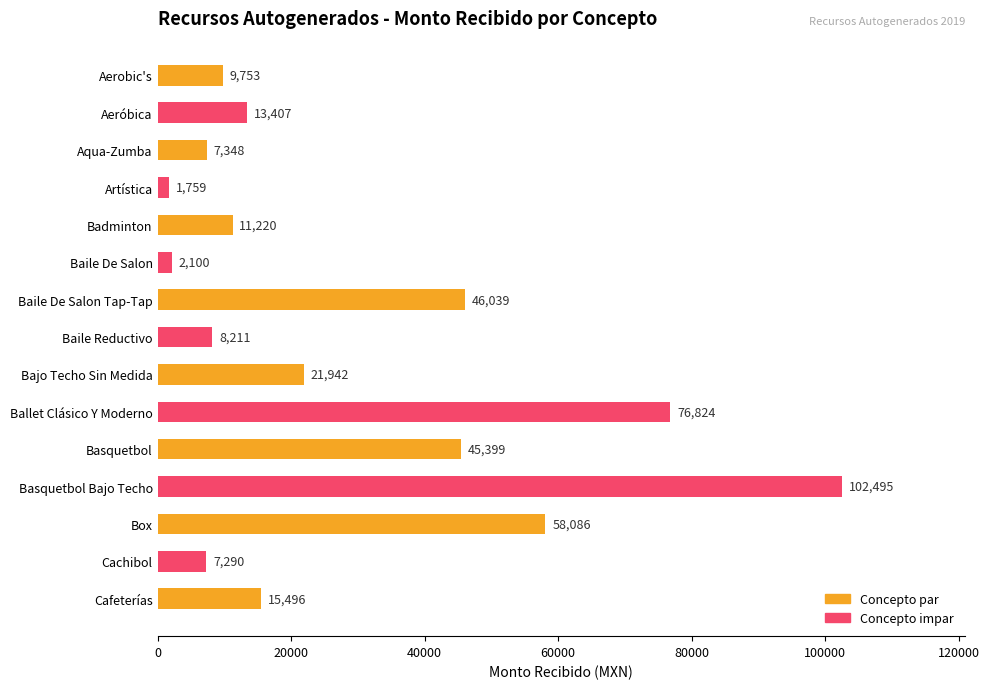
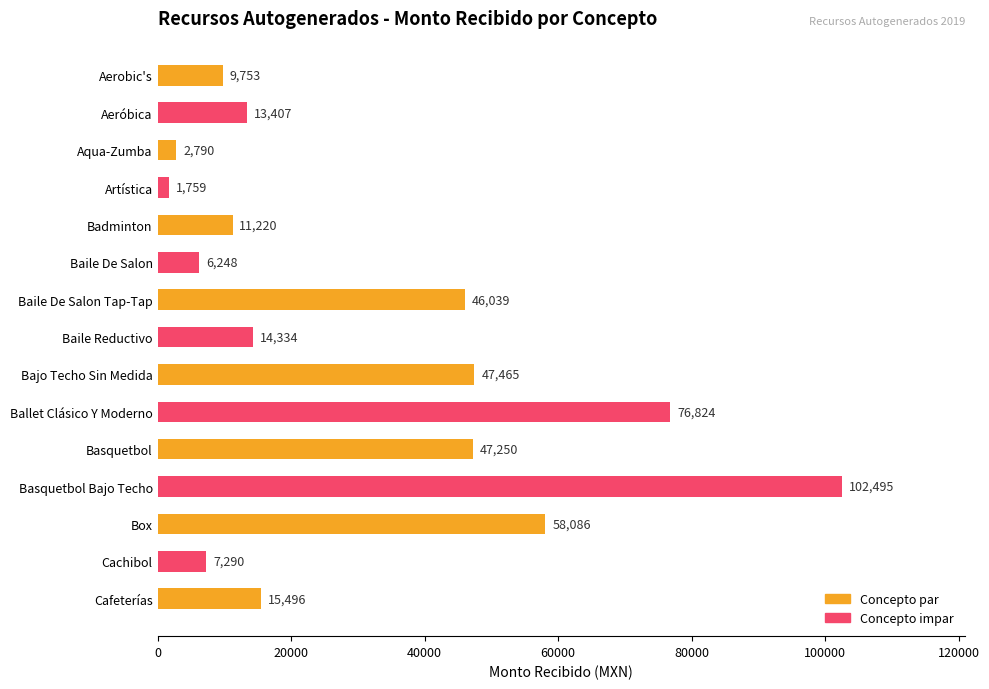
  {
    "Aerobic's": "9,753",
    "Aeróbica": "13,407",
-   "Aqua-Zumba": "7,348",
+   "Aqua-Zumba": "2,790",
    "Artística": "1,759",
    "Badminton": "11,220",
-   "Baile De Salon": "2,100",
+   "Baile De Salon": "6,248",
    "Baile De Salon Tap-Tap": "46,039",
-   "Baile Reductivo": "8,211",
-   "Bajo Techo Sin Medida": "21,942",
+   "Baile Reductivo": "14,334",
+   "Bajo Techo Sin Medida": "47,465",
    "Ballet Clásico Y Moderno": "76,824",
-   "Basquetbol": "45,399",
+   "Basquetbol": "47,250",
    "Basquetbol Bajo Techo": "102,495",
    "Box": "58,086",
    "Cachibol": "7,290",
    "Cafeterías": "15,496"
  }
